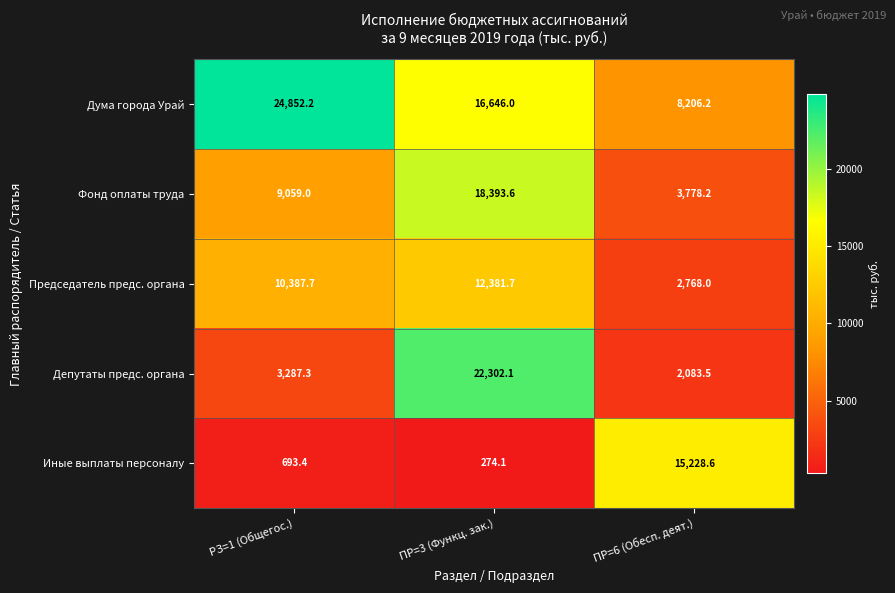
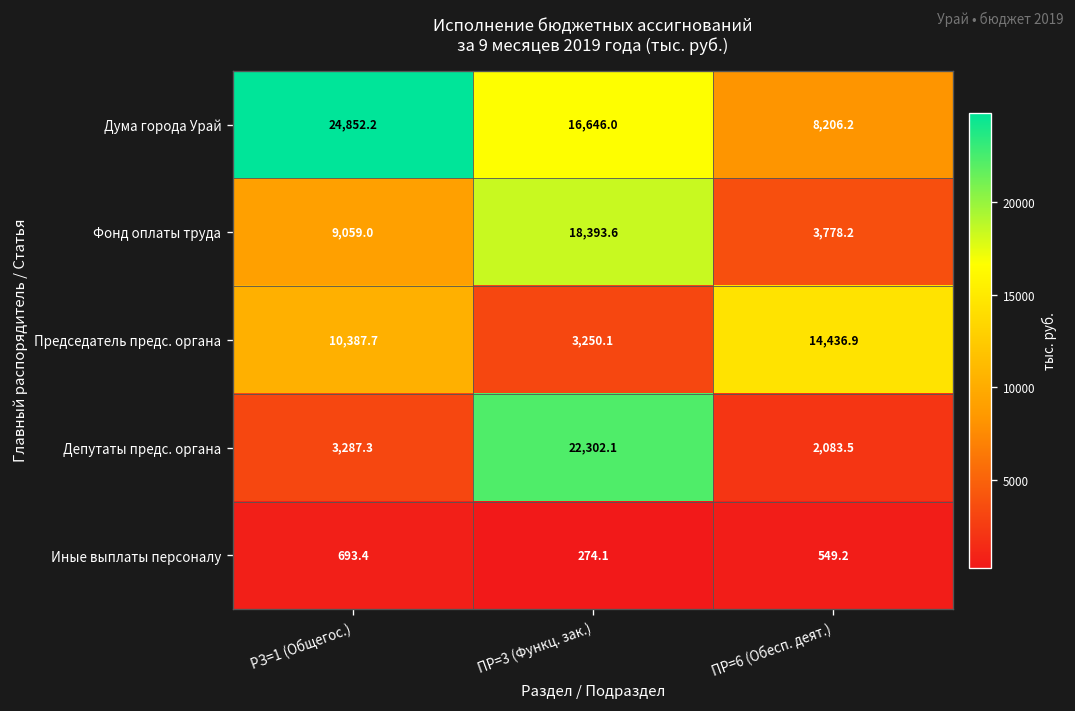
  {
    "Дума города Урай": {
      "РЗ=1 (Общегос.)": "24,852.2",
      "ПР=3 (Функц. зак.)": "16,646.0",
      "ПР=6 (Обесп. деят.)": "8,206.2"
    },
    "Фонд оплаты труда": {
      "РЗ=1 (Общегос.)": "9,059.0",
      "ПР=3 (Функц. зак.)": "18,393.6",
      "ПР=6 (Обесп. деят.)": "3,778.2"
    },
    "Председатель предс. органа": {
      "РЗ=1 (Общегос.)": "10,387.7",
-     "ПР=3 (Функц. зак.)": "12,381.7",
-     "ПР=6 (Обесп. деят.)": "2,768.0"
+     "ПР=3 (Функц. зак.)": "3,250.1",
+     "ПР=6 (Обесп. деят.)": "14,436.9"
    },
    "Депутаты предс. органа": {
      "РЗ=1 (Общегос.)": "3,287.3",
      "ПР=3 (Функц. зак.)": "22,302.1",
      "ПР=6 (Обесп. деят.)": "2,083.5"
    },
    "Иные выплаты персоналу": {
      "РЗ=1 (Общегос.)": "693.4",
      "ПР=3 (Функц. зак.)": "274.1",
-     "ПР=6 (Обесп. деят.)": "15,228.6"
+     "ПР=6 (Обесп. деят.)": "549.2"
    }
  }
